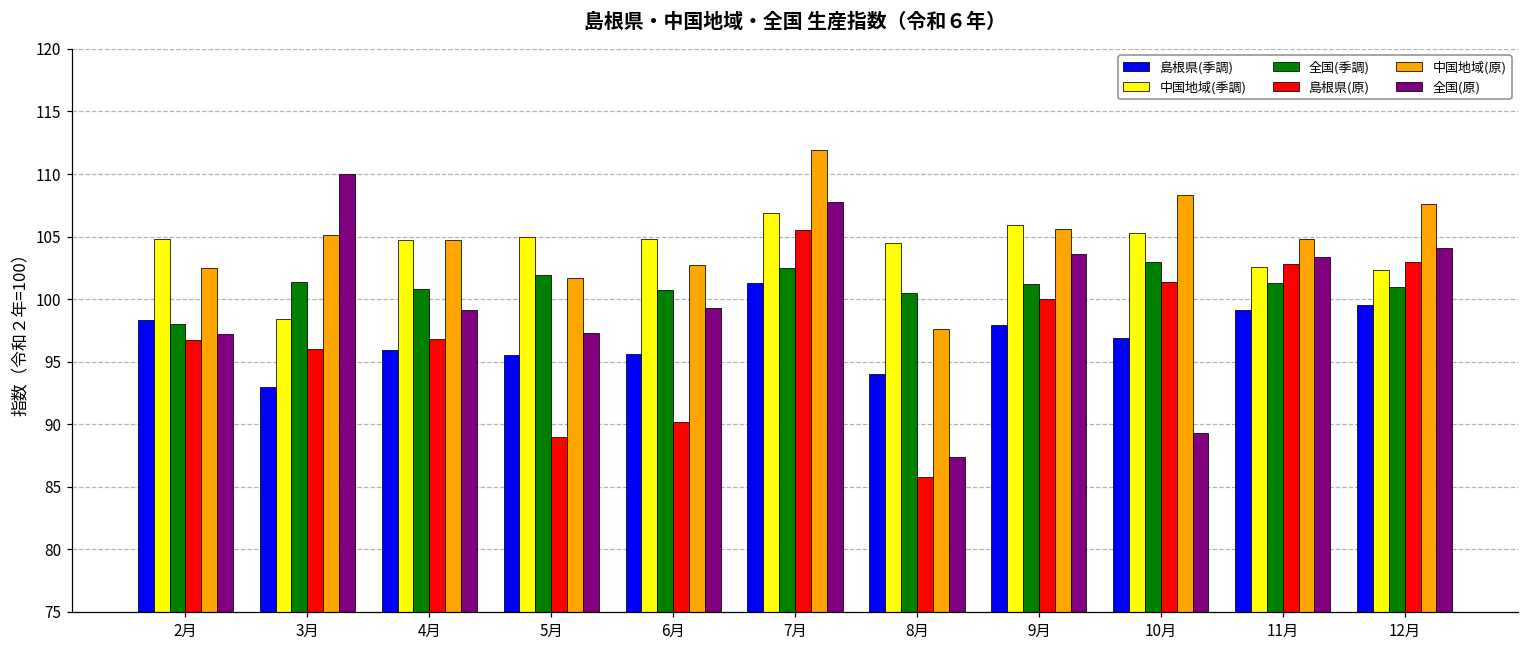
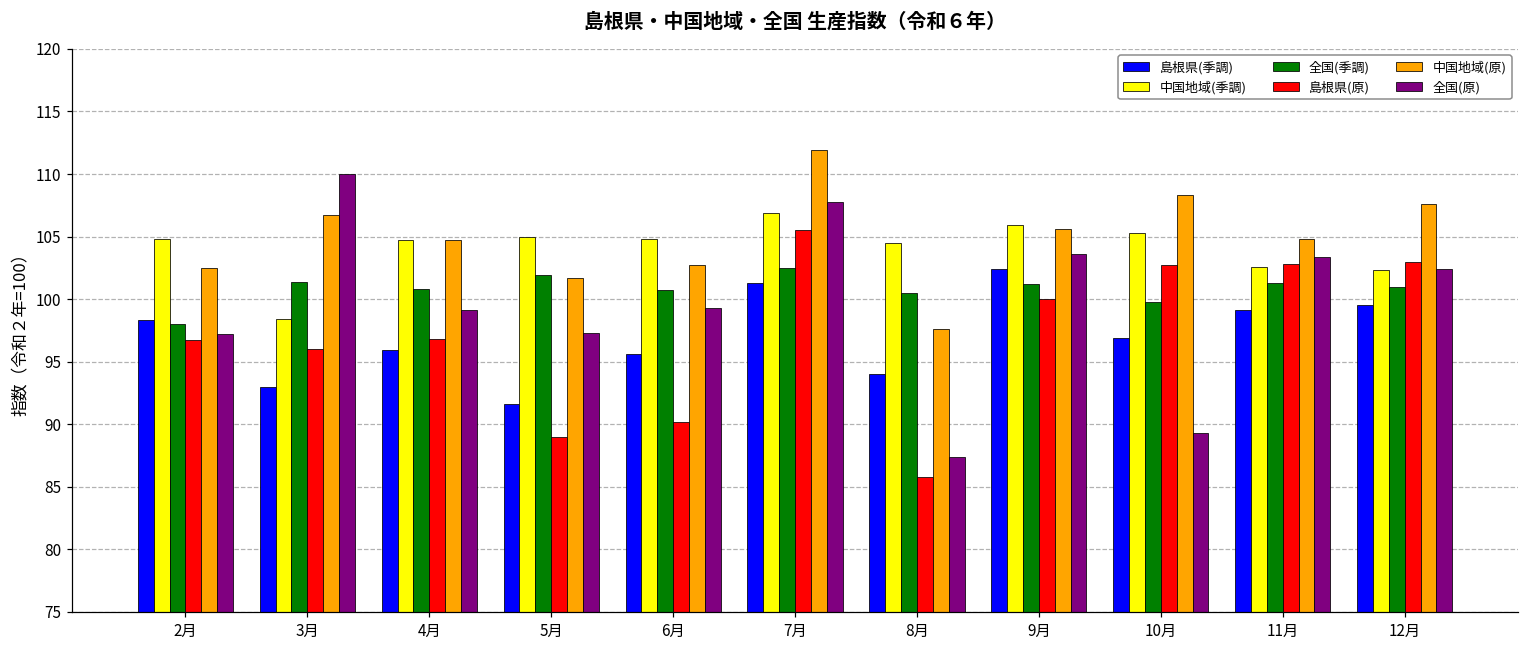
  {
    "島根県(季調)": {
      "2月": 98.3,
      "3月": 93.0,
      "4月": 95.9,
-     "5月": 95.5,
+     "5月": 91.6,
      "6月": 95.6,
      "7月": 101.3,
      "8月": 94.0,
-     "9月": 97.9,
+     "9月": 102.4,
      "10月": 96.9,
      "11月": 99.1,
      "12月": 99.5
    },
    "中国地域(季調)": {
      "2月": 104.8,
      "3月": 98.4,
      "4月": 104.7,
      "5月": 105.0,
      "6月": 104.8,
      "7月": 106.9,
      "8月": 104.5,
      "9月": 105.9,
      "10月": 105.3,
      "11月": 102.6,
      "12月": 102.3
    },
    "全国(季調)": {
      "2月": 98.0,
      "3月": 101.4,
      "4月": 100.8,
      "5月": 101.9,
      "6月": 100.7,
      "7月": 102.5,
      "8月": 100.5,
      "9月": 101.2,
-     "10月": 103.0,
+     "10月": 99.8,
      "11月": 101.3,
      "12月": 101.0
    },
    "島根県(原)": {
      "2月": 96.7,
      "3月": 96.0,
      "4月": 96.8,
      "5月": 89.0,
      "6月": 90.2,
      "7月": 105.5,
      "8月": 85.8,
      "9月": 100.0,
-     "10月": 101.4,
+     "10月": 102.7,
      "11月": 102.8,
      "12月": 103.0
    },
    "中国地域(原)": {
      "2月": 102.5,
-     "3月": 105.1,
+     "3月": 106.7,
      "4月": 104.7,
      "5月": 101.7,
      "6月": 102.7,
      "7月": 111.9,
      "8月": 97.6,
      "9月": 105.6,
      "10月": 108.3,
      "11月": 104.8,
      "12月": 107.6
    },
    "全国(原)": {
      "2月": 97.2,
      "3月": 110.0,
      "4月": 99.1,
      "5月": 97.3,
      "6月": 99.3,
      "7月": 107.8,
      "8月": 87.4,
      "9月": 103.6,
      "10月": 89.3,
      "11月": 103.4,
-     "12月": 104.1
+     "12月": 102.4
    }
  }
